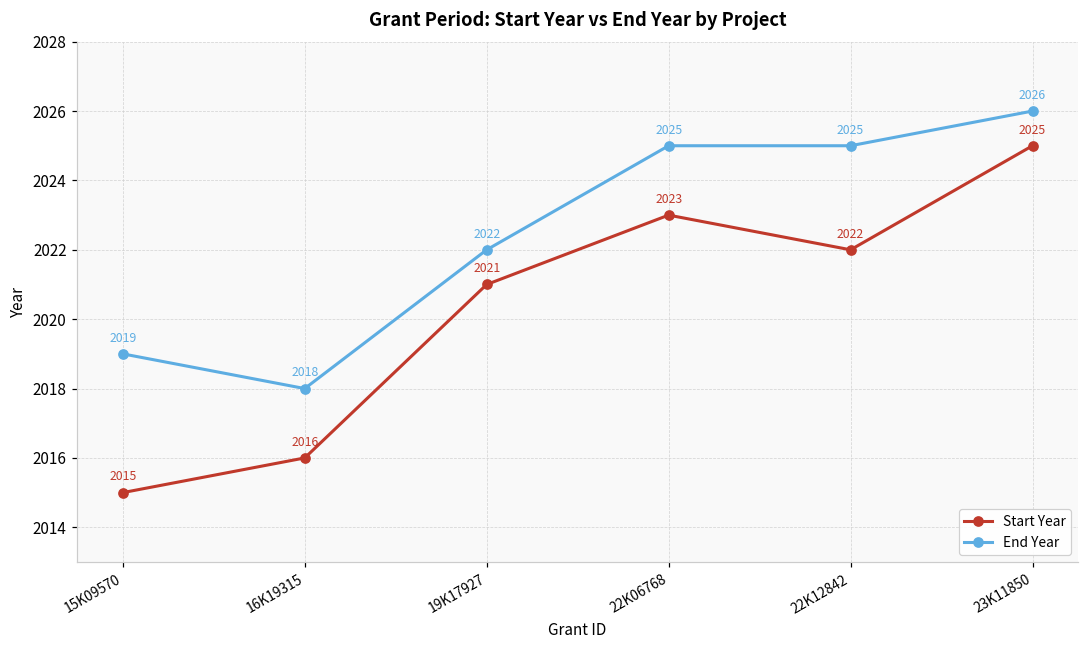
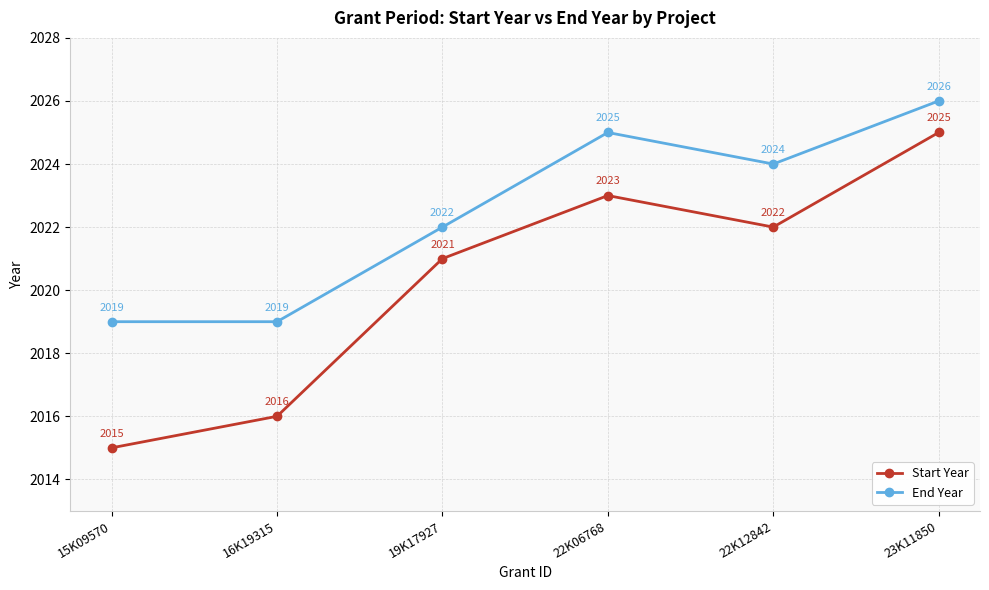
  {
    "Start Year": {
      "15K09570": 2015,
      "16K19315": 2016,
      "19K17927": 2021,
      "22K06768": 2023,
      "22K12842": 2022,
      "23K11850": 2025
    },
    "End Year": {
      "15K09570": 2019,
-     "16K19315": 2018,
+     "16K19315": 2019,
      "19K17927": 2022,
      "22K06768": 2025,
-     "22K12842": 2025,
+     "22K12842": 2024,
      "23K11850": 2026
    }
  }
